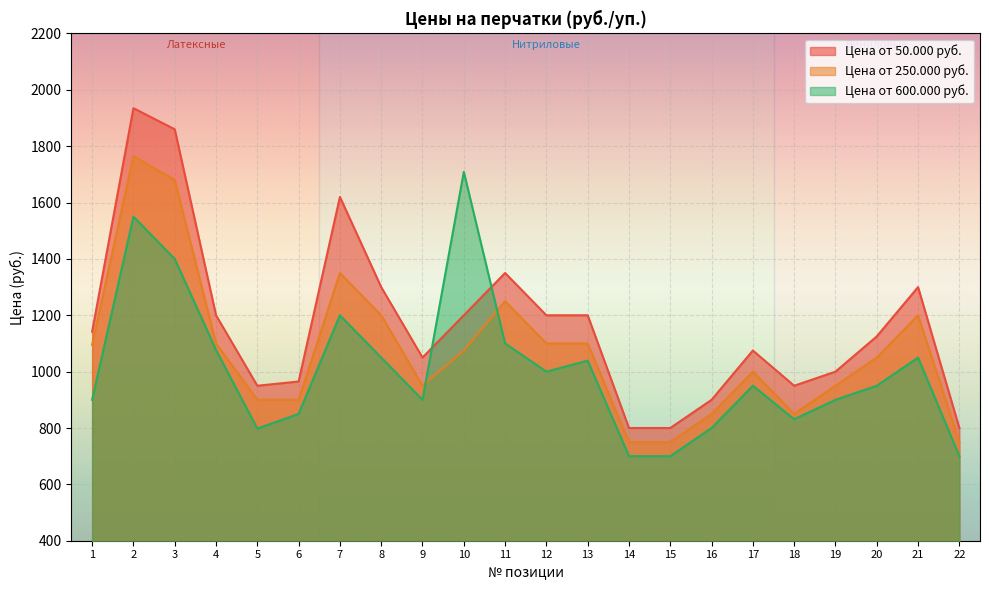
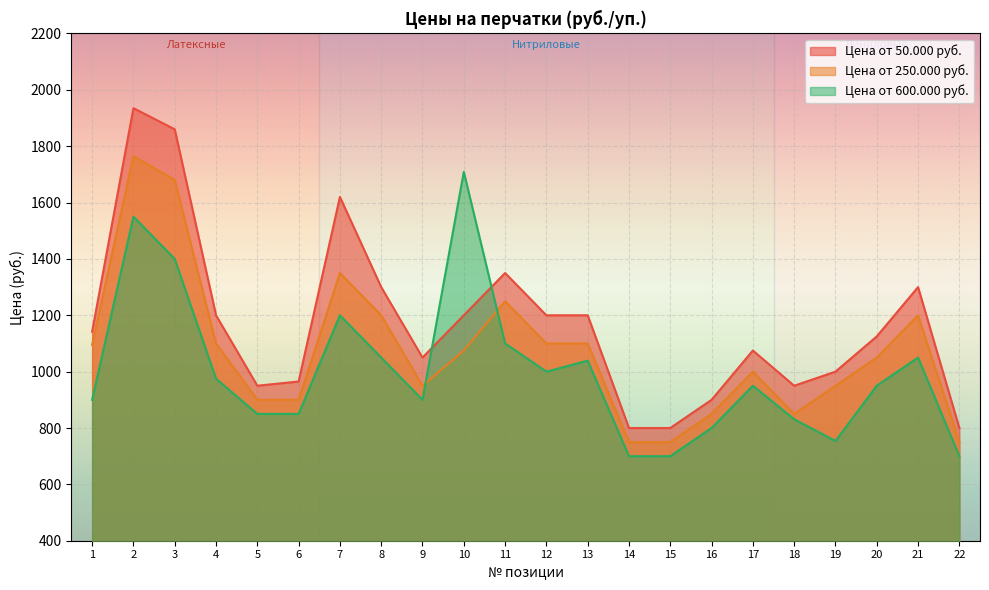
  {
    "Цена от 600.000 руб.": {
      "1": 900,
      "2": 1550,
      "3": 1400,
-     "4": 1080,
-     "5": 800,
+     "4": 980,
+     "5": 850,
      "6": 850,
      "7": 1200,
      "8": 1050,
      "9": 900,
      "10": 1710,
      "11": 1100,
      "12": 1000,
      "13": 1040,
      "14": 700,
      "15": 700,
      "16": 800,
      "17": 950,
      "18": 830,
-     "19": 900,
+     "19": 750,
      "20": 950,
      "21": 1050,
      "22": 700
    }
  }
